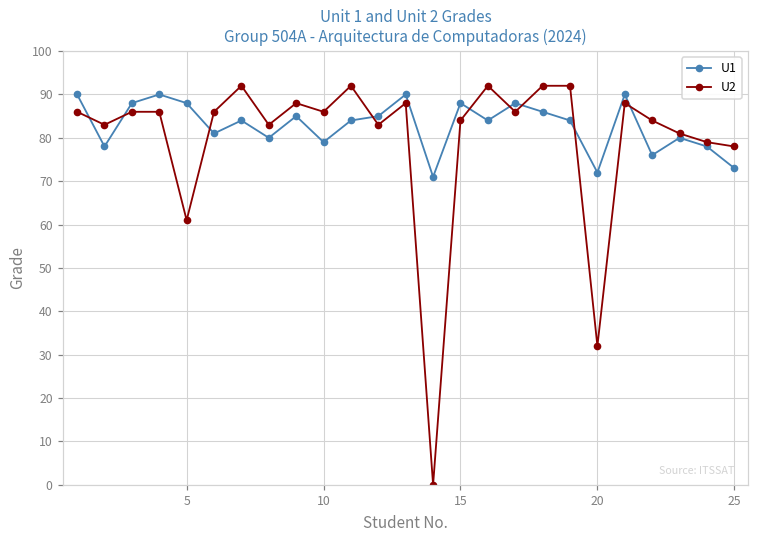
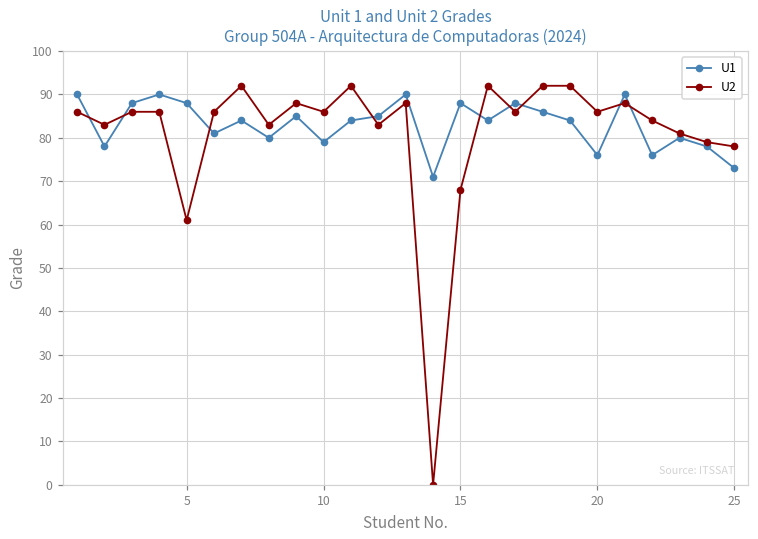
  {
    "U1": {
      "5": 88,
      "10": 79,
      "15": 88,
-     "20": 72,
+     "20": 76,
      "25": 73
    },
    "U2": {
      "5": 61,
      "10": 86,
-     "15": 84,
-     "20": 32,
+     "15": 68,
+     "20": 86,
      "25": 78
    }
  }
